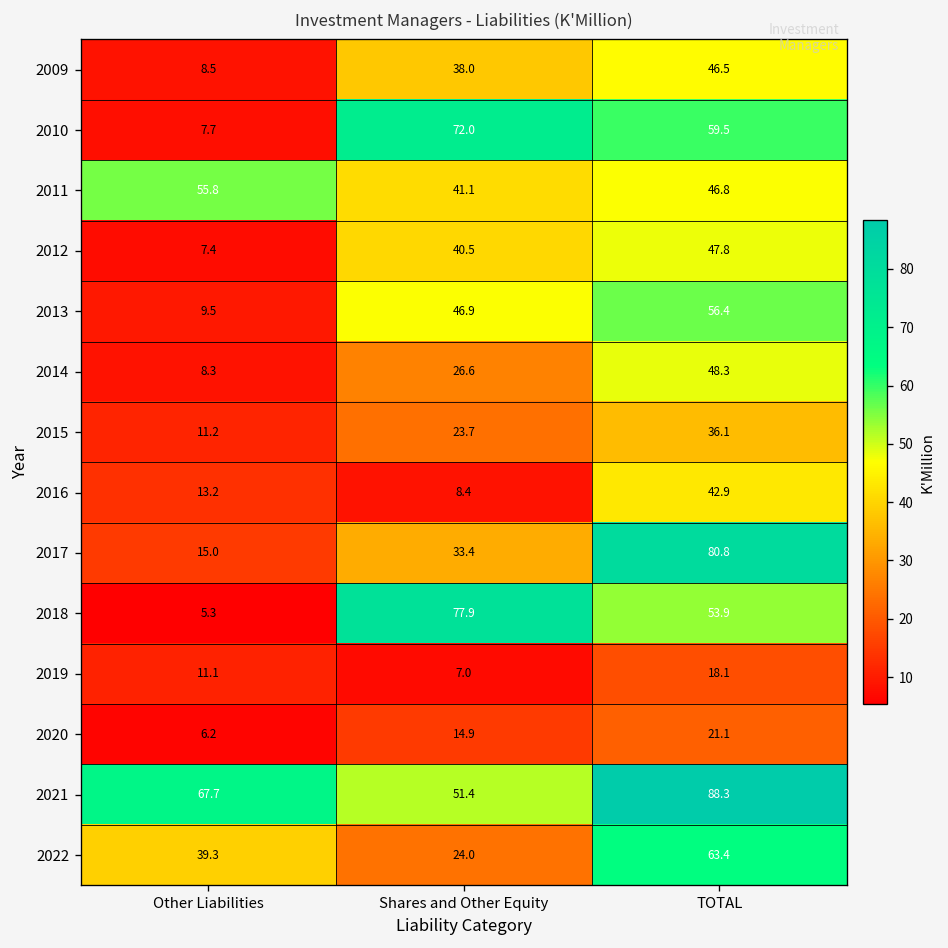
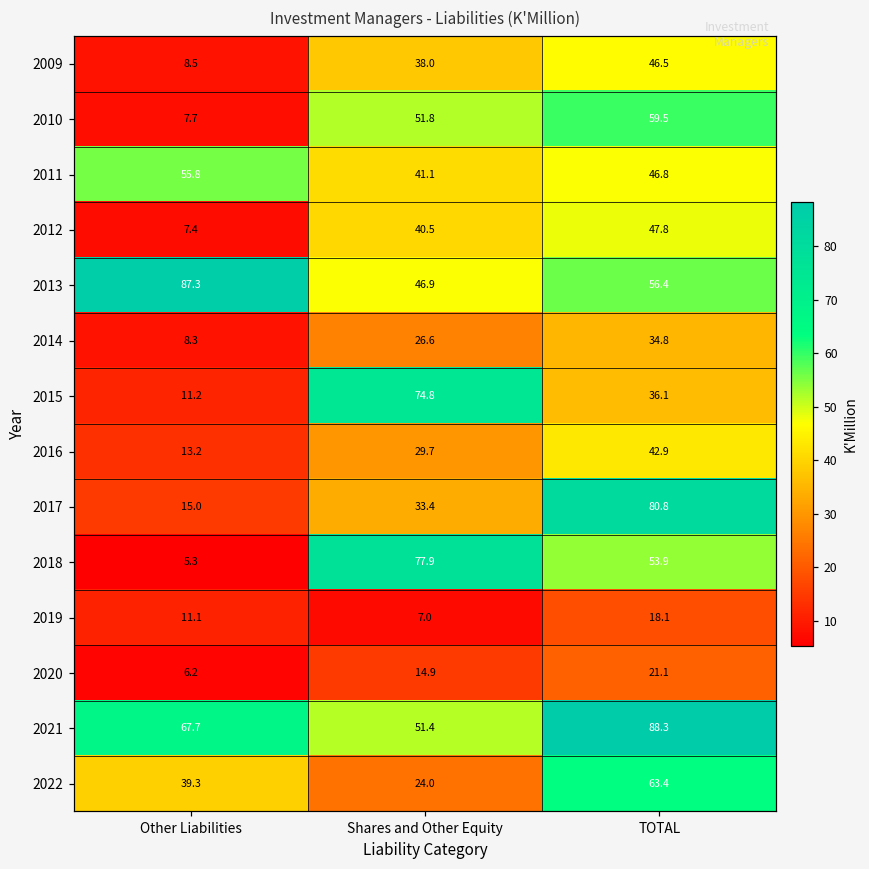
  {
    "2009": {
      "Other Liabilities": 8.5,
      "Shares and Other Equity": 38.0,
      "TOTAL": 46.5
    },
    "2010": {
      "Other Liabilities": 7.7,
-     "Shares and Other Equity": 72.0,
+     "Shares and Other Equity": 51.8,
      "TOTAL": 59.5
    },
    "2011": {
      "Other Liabilities": 55.8,
      "Shares and Other Equity": 41.1,
      "TOTAL": 46.8
    },
    "2012": {
      "Other Liabilities": 7.4,
      "Shares and Other Equity": 40.5,
      "TOTAL": 47.8
    },
    "2013": {
-     "Other Liabilities": 9.5,
+     "Other Liabilities": 87.3,
      "Shares and Other Equity": 46.9,
      "TOTAL": 56.4
    },
    "2014": {
      "Other Liabilities": 8.3,
      "Shares and Other Equity": 26.6,
-     "TOTAL": 48.3
+     "TOTAL": 34.8
    },
    "2015": {
      "Other Liabilities": 11.2,
-     "Shares and Other Equity": 23.7,
+     "Shares and Other Equity": 74.8,
      "TOTAL": 36.1
    },
    "2016": {
      "Other Liabilities": 13.2,
-     "Shares and Other Equity": 8.4,
+     "Shares and Other Equity": 29.7,
      "TOTAL": 42.9
    },
    "2017": {
      "Other Liabilities": 15.0,
      "Shares and Other Equity": 33.4,
      "TOTAL": 80.8
    },
    "2018": {
      "Other Liabilities": 5.3,
      "Shares and Other Equity": 77.9,
      "TOTAL": 53.9
    },
    "2019": {
      "Other Liabilities": 11.1,
      "Shares and Other Equity": 7.0,
      "TOTAL": 18.1
    },
    "2020": {
      "Other Liabilities": 6.2,
      "Shares and Other Equity": 14.9,
      "TOTAL": 21.1
    },
    "2021": {
      "Other Liabilities": 67.7,
      "Shares and Other Equity": 51.4,
      "TOTAL": 88.3
    },
    "2022": {
      "Other Liabilities": 39.3,
      "Shares and Other Equity": 24.0,
      "TOTAL": 63.4
    }
  }
